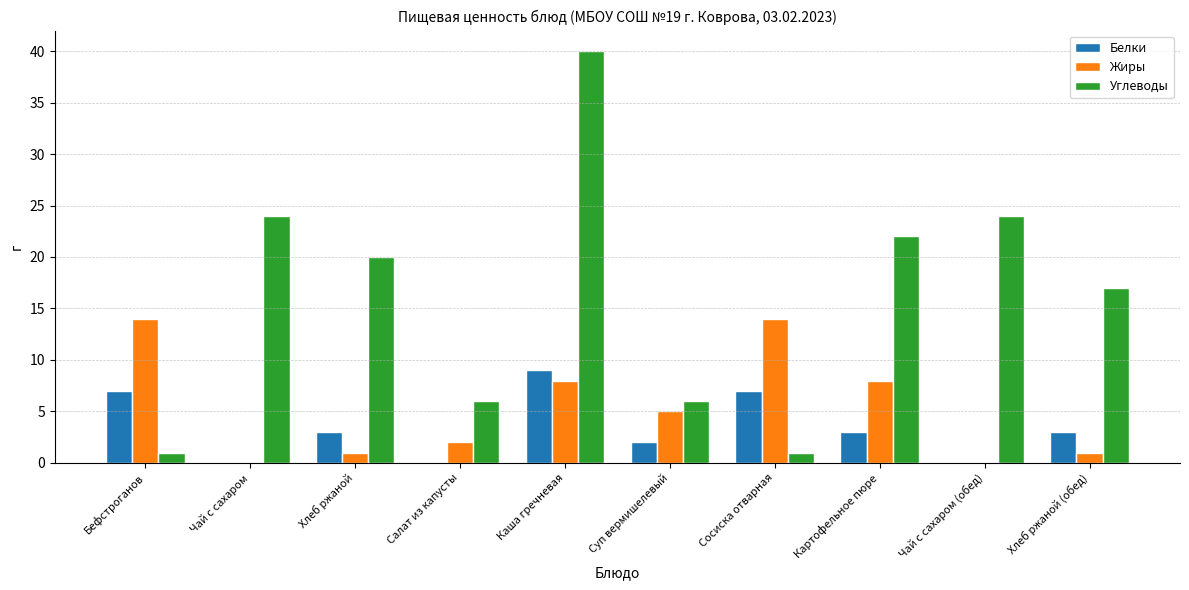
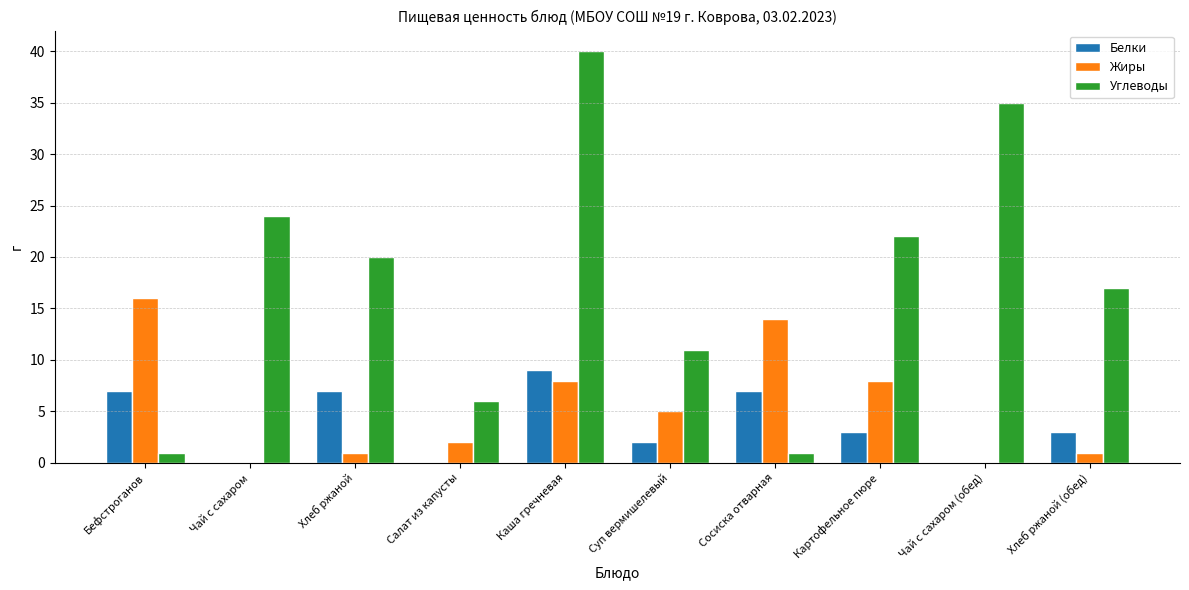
  {
    "Белки": {
      "Бефстроганов": 7,
      "Чай с сахаром": 0,
-     "Хлеб ржаной": 3,
+     "Хлеб ржаной": 7,
      "Салат из капусты": 0,
      "Каша гречневая": 9,
      "Суп вермишелевый": 2,
      "Сосиска отварная": 7,
      "Картофельное пюре": 3,
      "Чай с сахаром (обед)": 0,
      "Хлеб ржаной (обед)": 3
    },
    "Жиры": {
-     "Бефстроганов": 14,
+     "Бефстроганов": 16,
      "Чай с сахаром": 0,
      "Хлеб ржаной": 1,
      "Салат из капусты": 2,
      "Каша гречневая": 8,
      "Суп вермишелевый": 5,
      "Сосиска отварная": 14,
      "Картофельное пюре": 8,
      "Чай с сахаром (обед)": 0,
      "Хлеб ржаной (обед)": 1
    },
    "Углеводы": {
      "Бефстроганов": 1,
      "Чай с сахаром": 24,
      "Хлеб ржаной": 20,
      "Салат из капусты": 6,
      "Каша гречневая": 40,
-     "Суп вермишелевый": 6,
+     "Суп вермишелевый": 11,
      "Сосиска отварная": 1,
      "Картофельное пюре": 22,
-     "Чай с сахаром (обед)": 24,
+     "Чай с сахаром (обед)": 35,
      "Хлеб ржаной (обед)": 17
    }
  }
